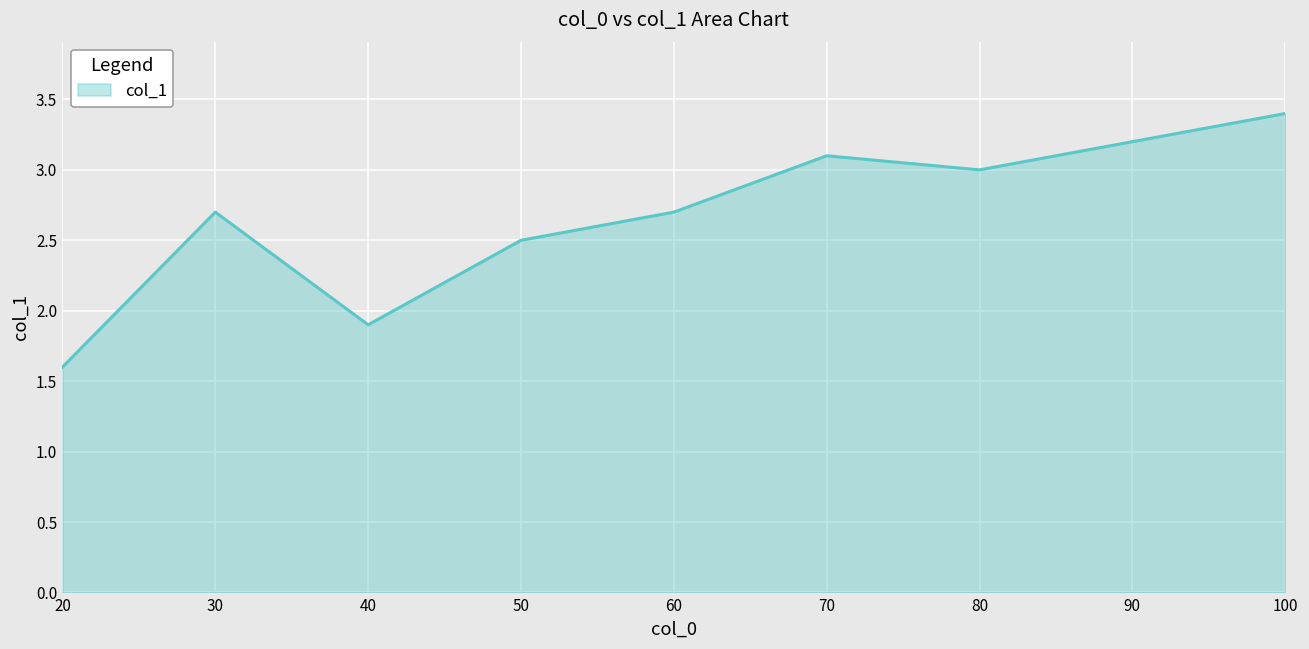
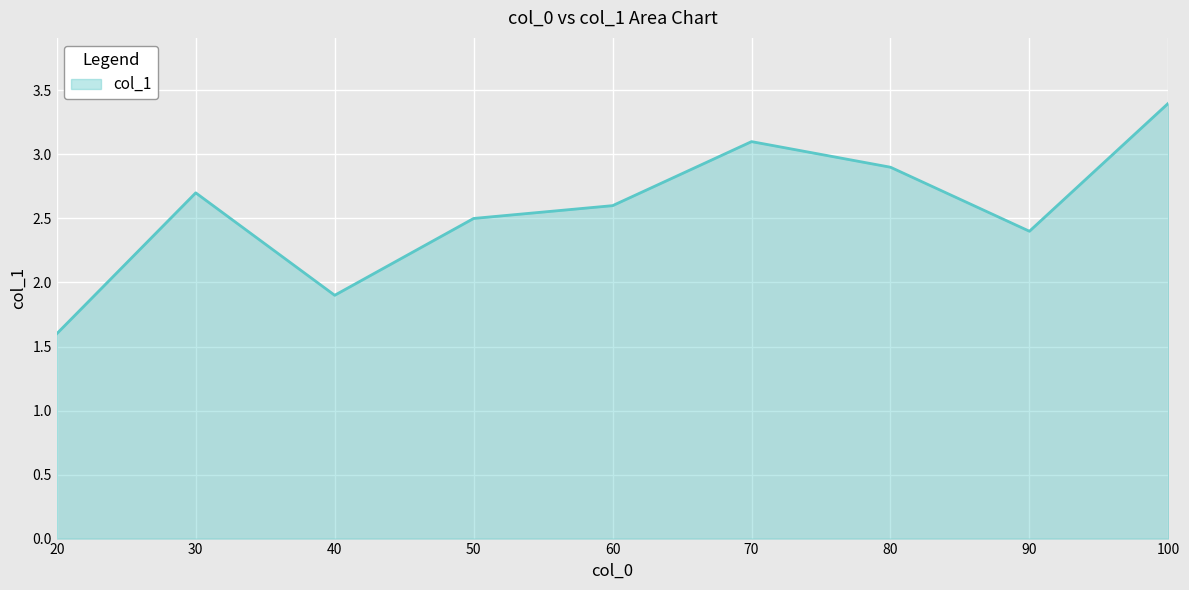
  {
    "20": 1.6,
    "30": 2.7,
    "40": 1.9,
    "50": 2.5,
-   "60": 2.7,
+   "60": 2.6,
    "70": 3.1,
-   "80": 3.0,
-   "90": 3.2,
+   "80": 2.9,
+   "90": 2.4,
    "100": 3.4
  }
